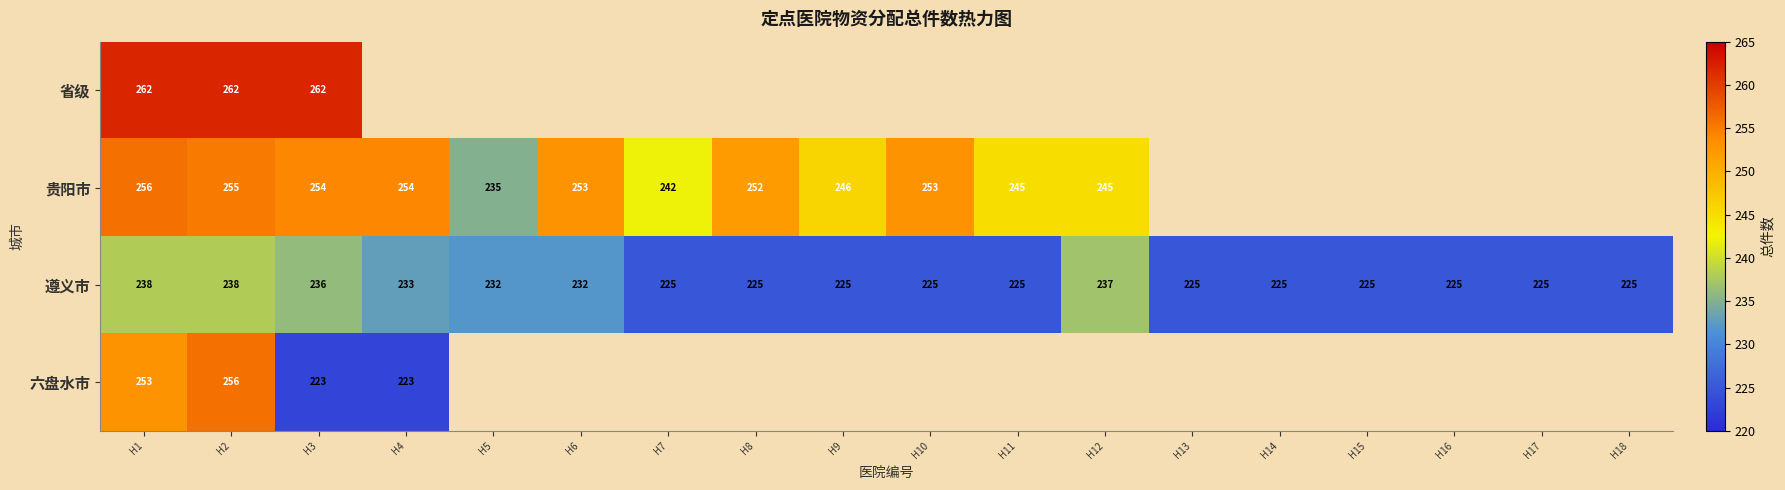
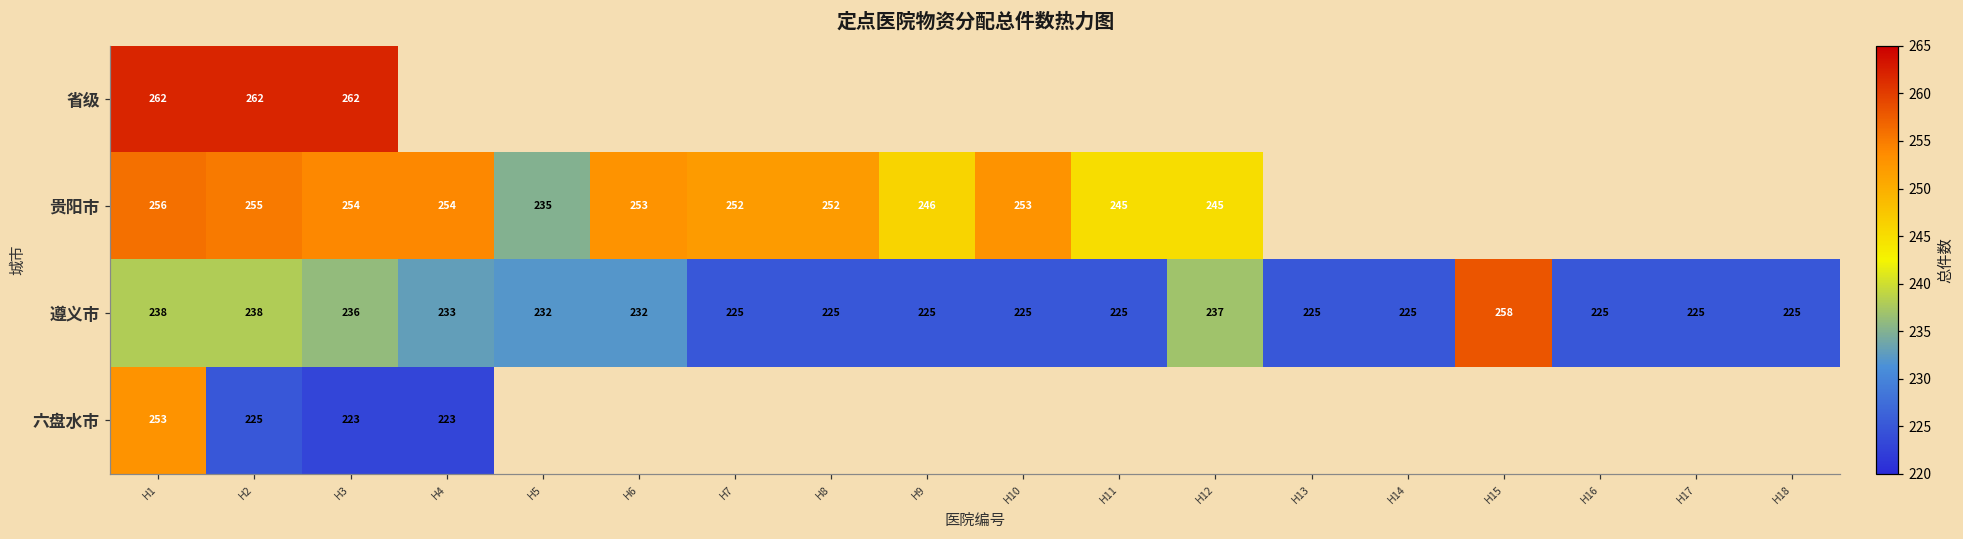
  {
    "省级": {
      "H1": 262,
      "H2": 262,
      "H3": 262
    },
    "贵阳市": {
      "H1": 256,
      "H2": 255,
      "H3": 254,
      "H4": 254,
      "H5": 235,
      "H6": 253,
-     "H7": 242,
+     "H7": 252,
      "H8": 252,
      "H9": 246,
      "H10": 253,
      "H11": 245,
      "H12": 245
    },
    "遵义市": {
      "H1": 238,
      "H2": 238,
      "H3": 236,
      "H4": 233,
      "H5": 232,
      "H6": 232,
      "H7": 225,
      "H8": 225,
      "H9": 225,
      "H10": 225,
      "H11": 225,
      "H12": 237,
      "H13": 225,
      "H14": 225,
-     "H15": 225,
+     "H15": 258,
      "H16": 225,
      "H17": 225,
      "H18": 225
    },
    "六盘水市": {
      "H1": 253,
-     "H2": 256,
+     "H2": 225,
      "H3": 223,
      "H4": 223
    }
  }
